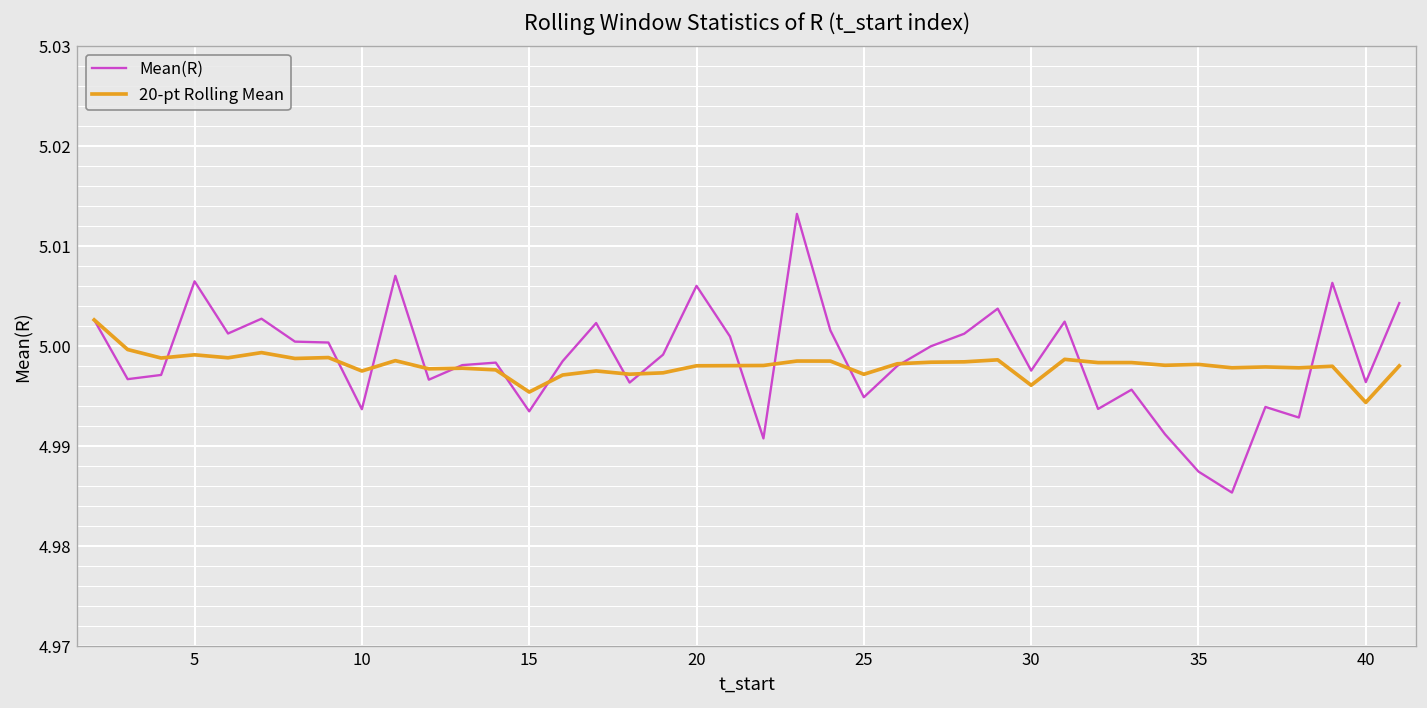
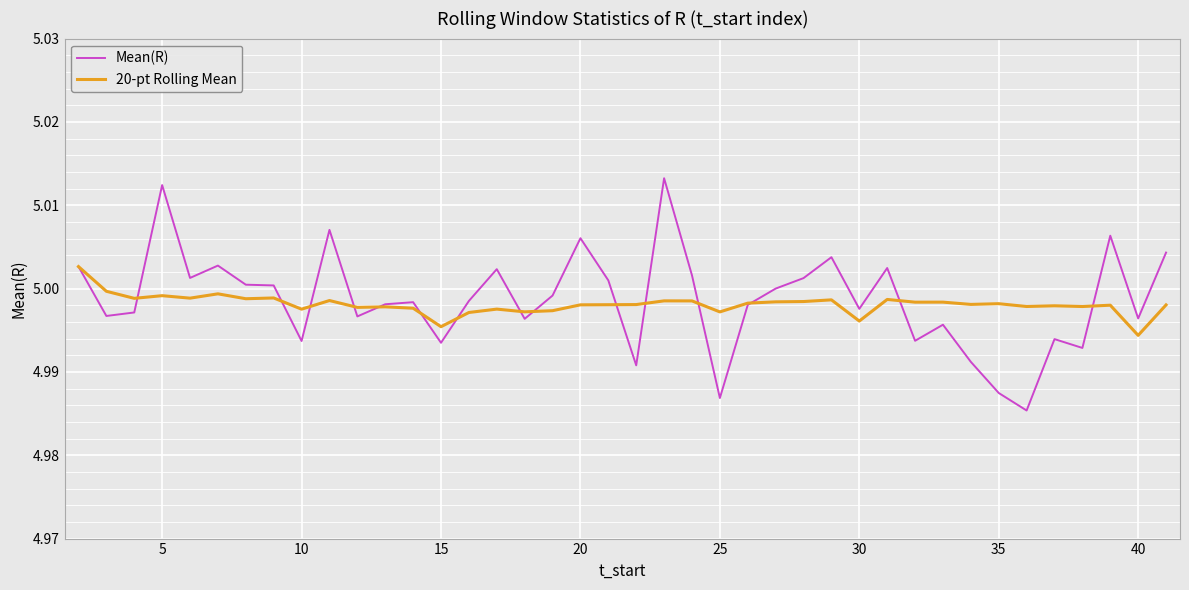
  {
    "Mean(R)": {
-     "5": 5.006,
+     "5": 5.012,
      "10": 4.994,
      "15": 4.993,
      "20": 5.006,
-     "25": 4.995,
+     "25": 4.987,
      "30": 4.998,
      "35": 4.987,
      "40": 4.996
    },
    "20-pt Rolling Mean": {
      "5": 4.999,
      "10": 4.998,
      "15": 4.995,
      "20": 4.998,
      "25": 4.997,
      "30": 4.996,
      "35": 4.998,
      "40": 4.994
    }
  }
